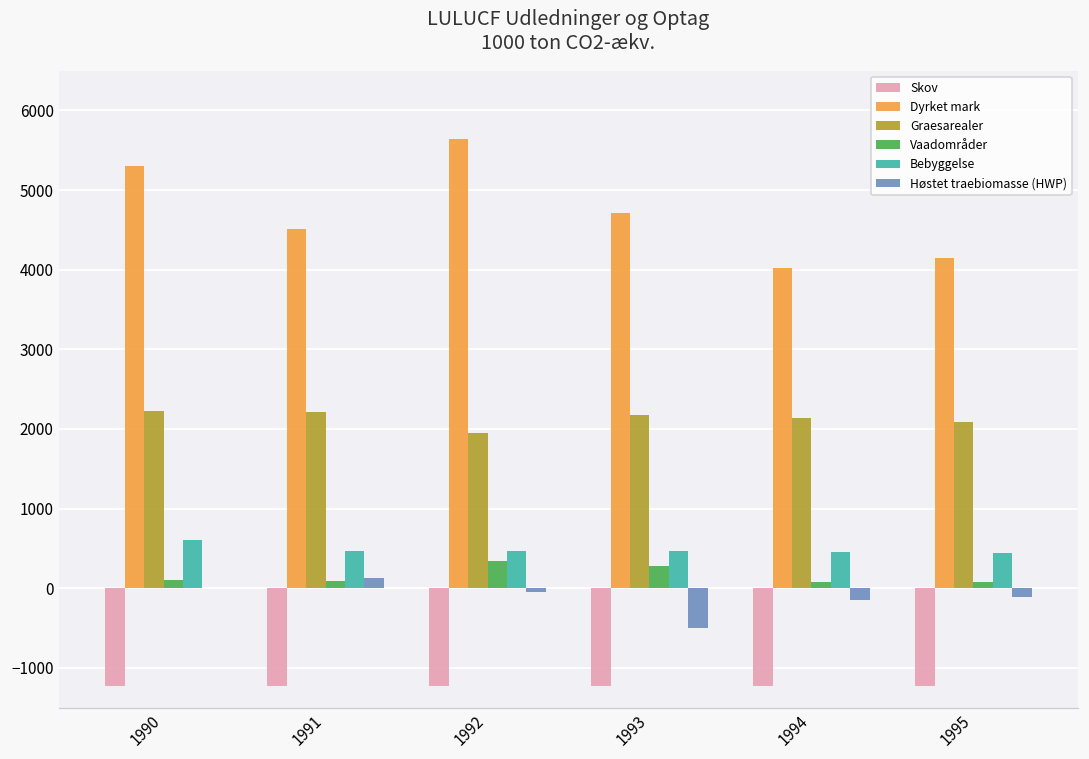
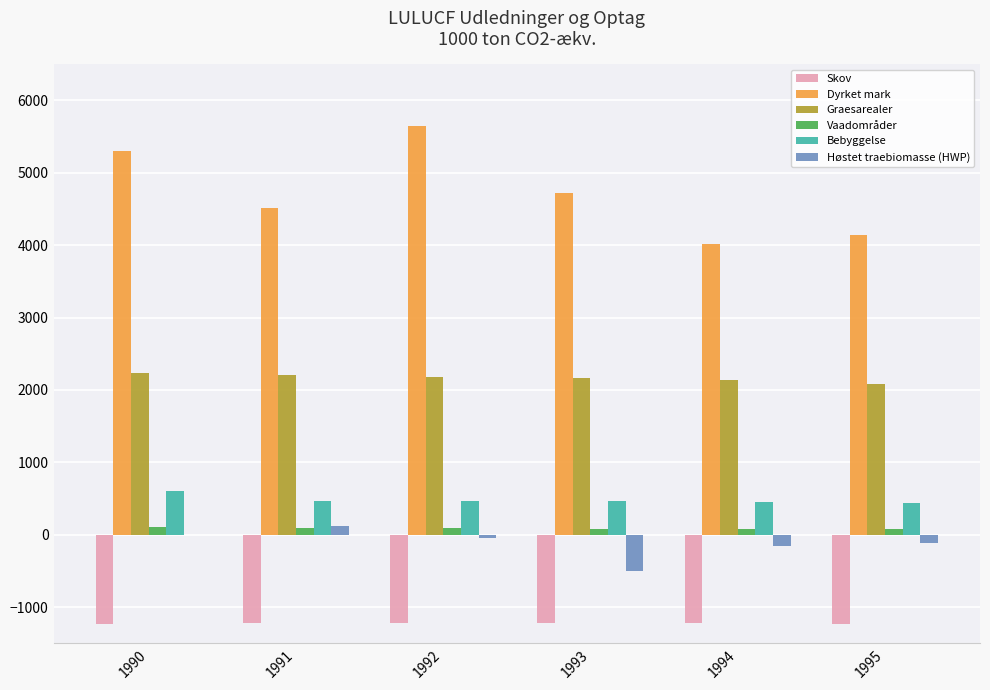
  {
    "Skov": {
      "1990": -1200,
      "1991": -1200,
      "1992": -1200,
      "1993": -1200,
      "1994": -1200,
      "1995": -1200
    },
    "Dyrket mark": {
      "1990": 5300,
      "1991": 4500,
      "1992": 5600,
      "1993": 4700,
      "1994": 4000,
      "1995": 4100
    },
    "Graesarealer": {
      "1990": 2200,
      "1991": 2200,
-     "1992": 2000,
+     "1992": 2200,
      "1993": 2200,
      "1994": 2100,
      "1995": 2100
    },
    "Vaadområder": {
      "1990": 100,
      "1991": 100,
-     "1992": 300,
-     "1993": 300,
+     "1992": 100,
+     "1993": 100,
      "1994": 100,
      "1995": 100
    },
    "Bebyggelse": {
      "1990": 600,
      "1991": 500,
      "1992": 500,
      "1993": 500,
      "1994": 500,
      "1995": 400
    },
    "Høstet traebiomasse (HWP)": {
      "1991": 100,
      "1992": -100,
      "1993": -500,
      "1994": -200,
      "1995": -100
    }
  }
